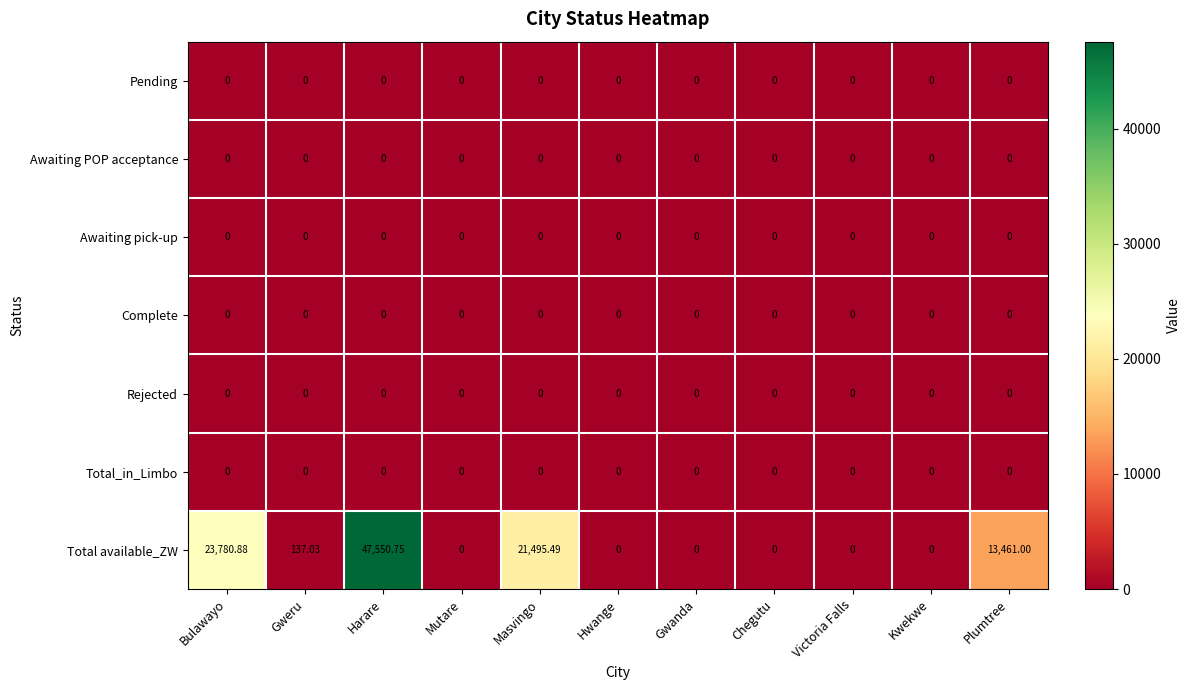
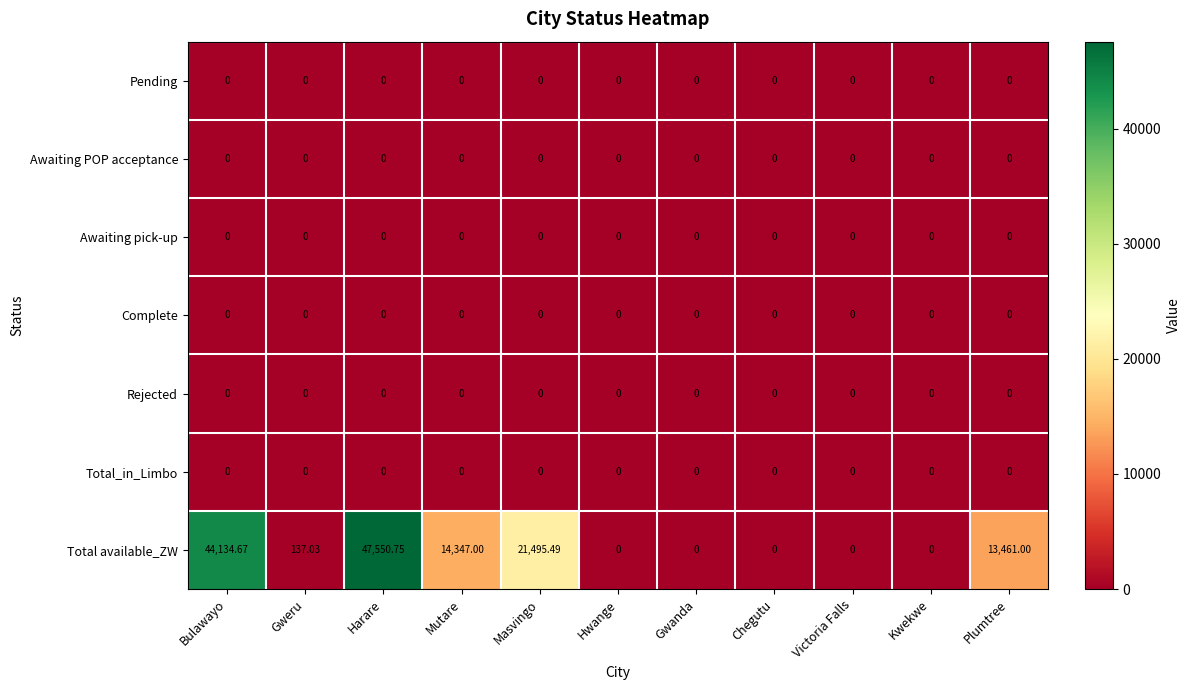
  {
    "Pending": {
      "Bulawayo": "0",
      "Gweru": "0",
      "Harare": "0",
      "Mutare": "0",
      "Masvingo": "0",
      "Hwange": "0",
      "Gwanda": "0",
      "Chegutu": "0",
      "Victoria Falls": "0",
      "Kwekwe": "0",
      "Plumtree": "0"
    },
    "Awaiting POP acceptance": {
      "Bulawayo": "0",
      "Gweru": "0",
      "Harare": "0",
      "Mutare": "0",
      "Masvingo": "0",
      "Hwange": "0",
      "Gwanda": "0",
      "Chegutu": "0",
      "Victoria Falls": "0",
      "Kwekwe": "0",
      "Plumtree": "0"
    },
    "Awaiting pick-up": {
      "Bulawayo": "0",
      "Gweru": "0",
      "Harare": "0",
      "Mutare": "0",
      "Masvingo": "0",
      "Hwange": "0",
      "Gwanda": "0",
      "Chegutu": "0",
      "Victoria Falls": "0",
      "Kwekwe": "0",
      "Plumtree": "0"
    },
    "Complete": {
      "Bulawayo": "0",
      "Gweru": "0",
      "Harare": "0",
      "Mutare": "0",
      "Masvingo": "0",
      "Hwange": "0",
      "Gwanda": "0",
      "Chegutu": "0",
      "Victoria Falls": "0",
      "Kwekwe": "0",
      "Plumtree": "0"
    },
    "Rejected": {
      "Bulawayo": "0",
      "Gweru": "0",
      "Harare": "0",
      "Mutare": "0",
      "Masvingo": "0",
      "Hwange": "0",
      "Gwanda": "0",
      "Chegutu": "0",
      "Victoria Falls": "0",
      "Kwekwe": "0",
      "Plumtree": "0"
    },
    "Total_in_Limbo": {
      "Bulawayo": "0",
      "Gweru": "0",
      "Harare": "0",
      "Mutare": "0",
      "Masvingo": "0",
      "Hwange": "0",
      "Gwanda": "0",
      "Chegutu": "0",
      "Victoria Falls": "0",
      "Kwekwe": "0",
      "Plumtree": "0"
    },
    "Total available_ZW": {
-     "Bulawayo": "23,780.88",
+     "Bulawayo": "44,134.67",
      "Gweru": "137.03",
      "Harare": "47,550.75",
-     "Mutare": "0",
+     "Mutare": "14,347.00",
      "Masvingo": "21,495.49",
      "Hwange": "0",
      "Gwanda": "0",
      "Chegutu": "0",
      "Victoria Falls": "0",
      "Kwekwe": "0",
      "Plumtree": "13,461.00"
    }
  }
